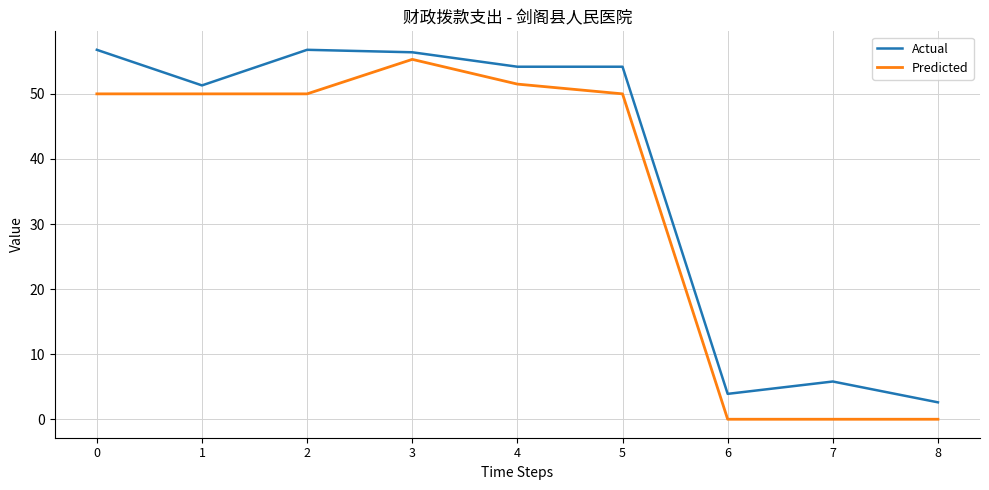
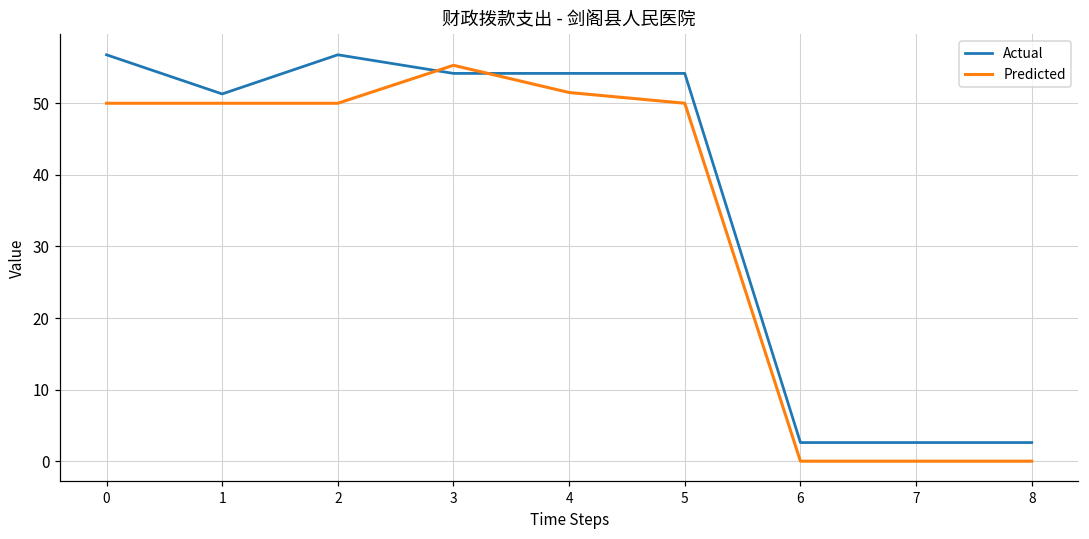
  {
    "Actual": {
      "0": 57,
      "1": 51,
      "2": 57,
-     "3": 56,
+     "3": 54,
      "4": 54,
      "5": 54,
-     "6": 4,
-     "7": 6,
+     "6": 3,
+     "7": 3,
      "8": 3
    },
    "Predicted": {
      "0": 50,
      "1": 50,
      "2": 50,
      "3": 55,
      "4": 52,
      "5": 50,
      "6": 0,
      "7": 0,
      "8": 0
    }
  }
